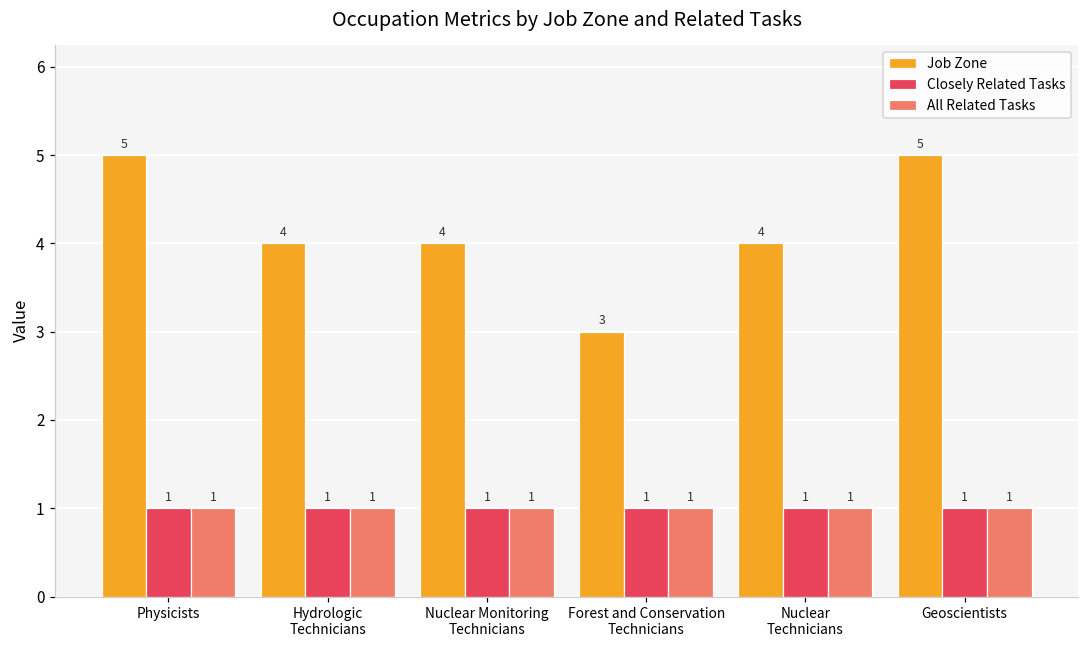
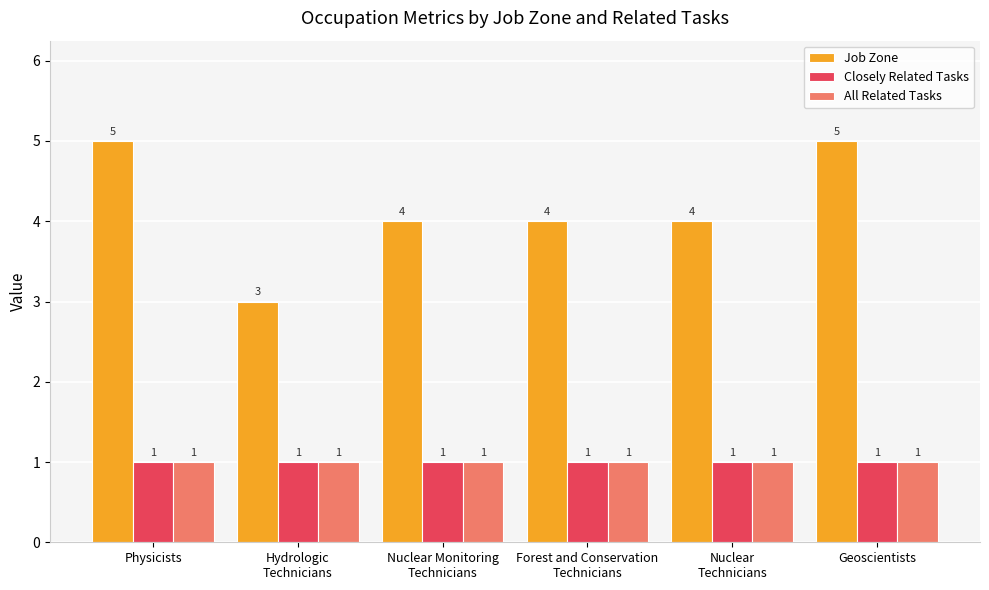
  {
    "Job Zone": {
      "Physicists": 5,
-     "Hydrologic Technicians": 4,
+     "Hydrologic Technicians": 3,
      "Nuclear Monitoring Technicians": 4,
-     "Forest and Conservation Technicians": 3,
+     "Forest and Conservation Technicians": 4,
      "Nuclear Technicians": 4,
      "Geoscientists": 5
    }
  }
